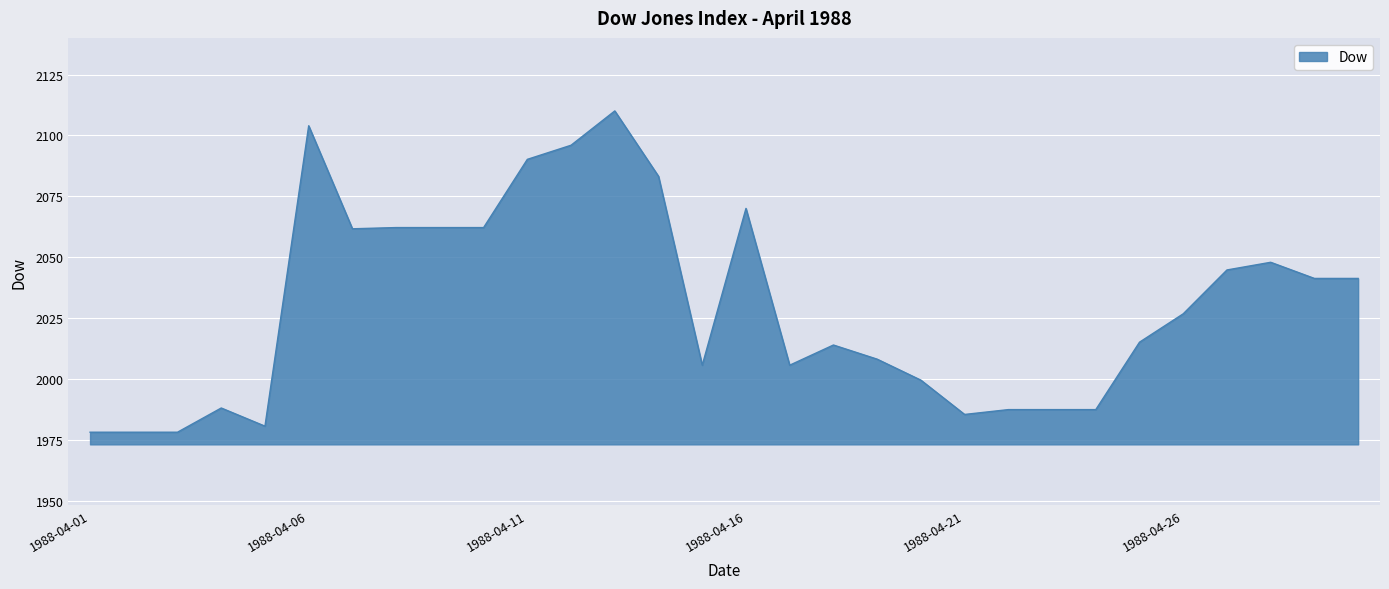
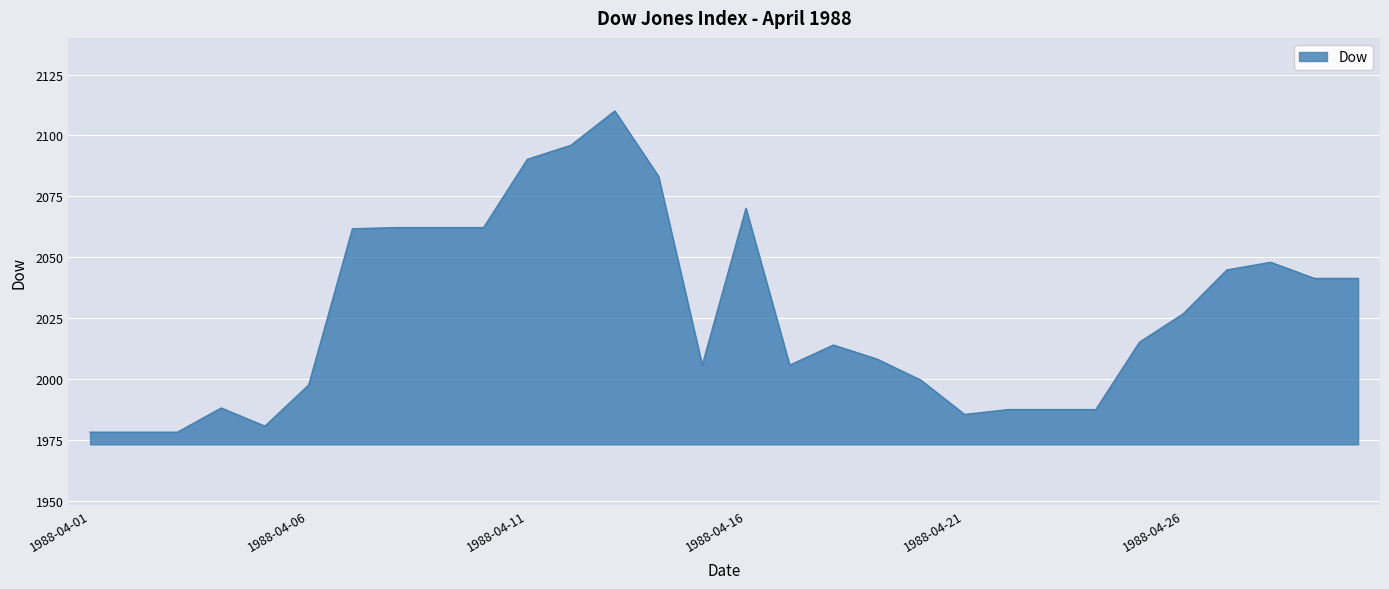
  {
    "1988-04-01": 1978,
-   "1988-04-06": 2104,
+   "1988-04-06": 1998,
    "1988-04-11": 2090,
    "1988-04-16": 2070,
    "1988-04-21": 1985,
    "1988-04-26": 2027
  }
